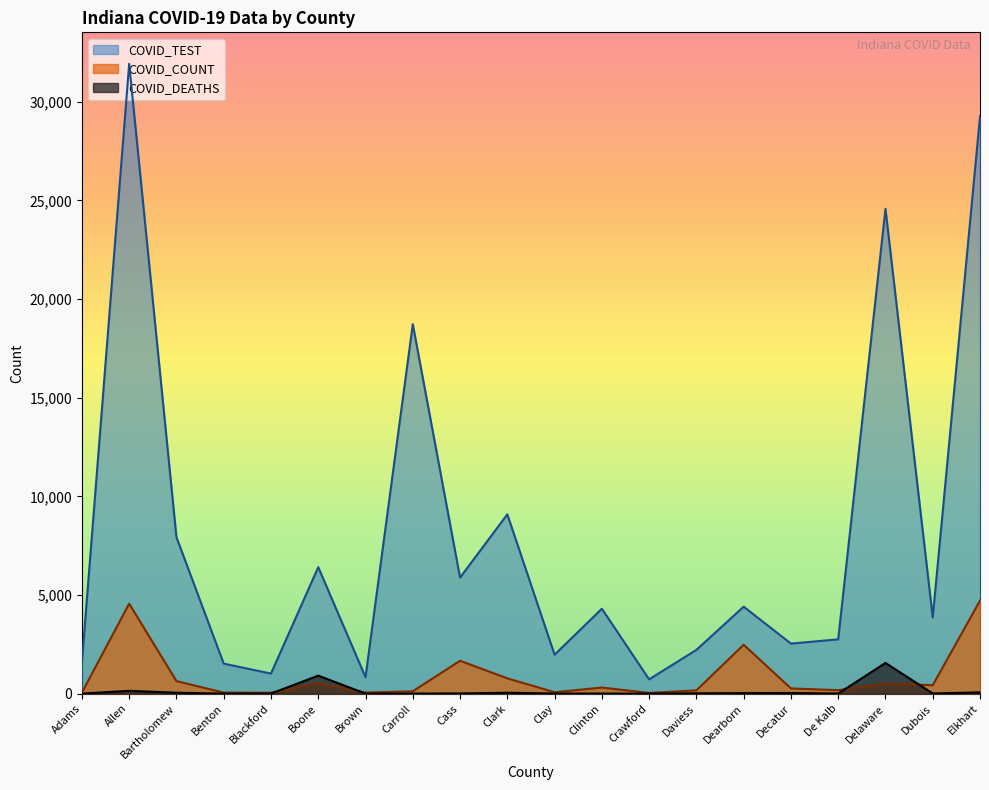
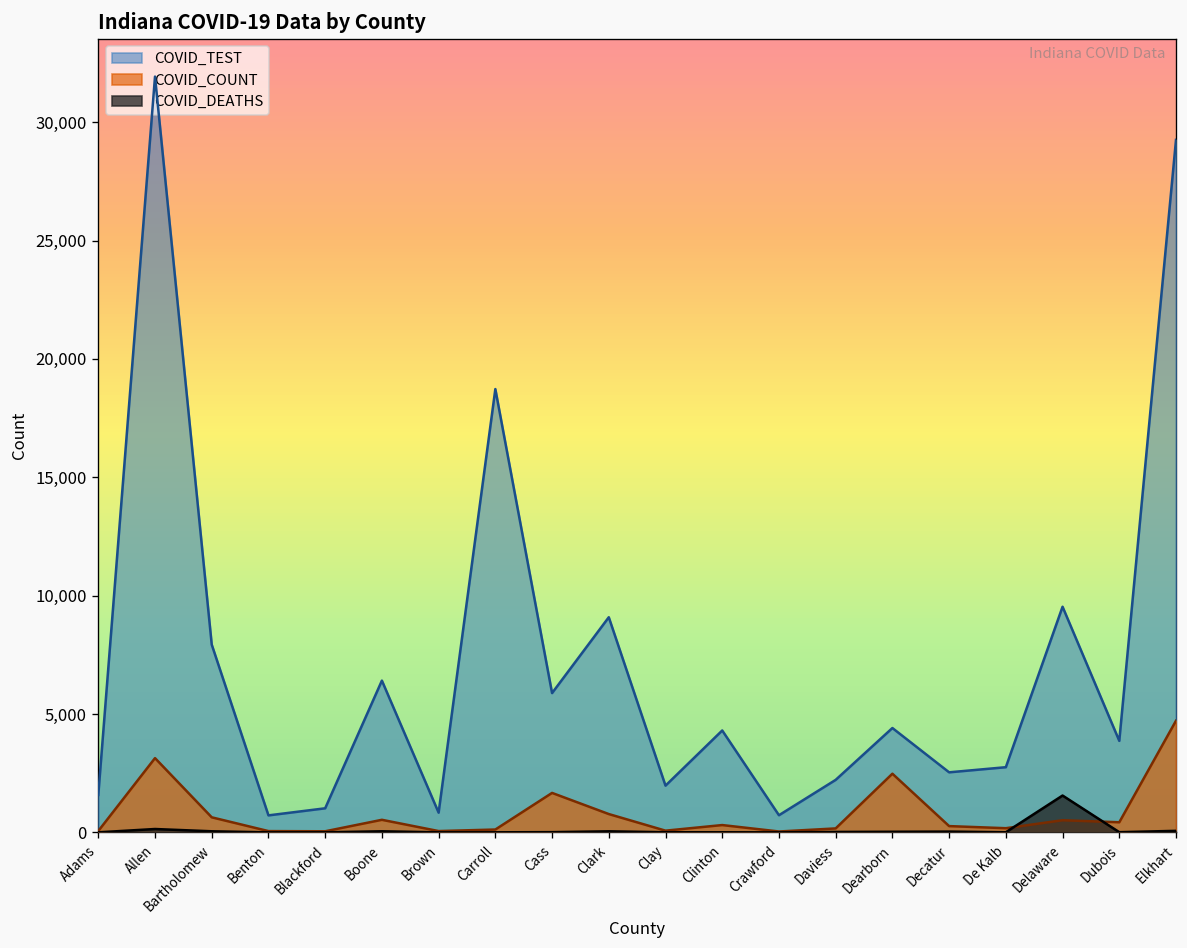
  {
    "COVID_TEST": {
      "Adams": "1,600",
      "Bartholomew": "7,900",
-     "Benton": "1,500",
+     "Benton": "700",
      "Blackford": "1,000",
      "Boone": "6,400",
      "Brown": "800",
      "Carroll": "18,700",
      "Cass": "5,900",
      "Clark": "9,100",
      "Clay": "2,000",
      "Clinton": "4,300",
      "Crawford": "700",
      "Daviess": "2,200",
      "Dearborn": "4,400",
      "Decatur": "2,500",
      "De Kalb": "2,800",
-     "Delaware": "24,600",
+     "Delaware": "9,500",
      "Dubois": "3,900",
      "Elkhart": "29,300"
    },
    "COVID_COUNT": {
-     "Allen": "4,600",
+     "Allen": "3,100",
      "Bartholomew": "600",
      "Boone": "500",
      "Cass": "1,700",
      "Clark": "800",
      "Clinton": "300",
      "Daviess": "200",
      "Dearborn": "2,500",
      "Decatur": "300",
      "De Kalb": "200",
      "Delaware": "500",
      "Dubois": "400",
      "Elkhart": "4,700"
    },
    "COVID_DEATHS": {
      "Allen": "100",
      "Bartholomew": "0",
-     "Boone": "900",
+     "Boone": "0",
      "Cass": "0",
      "Clark": "0",
      "Clinton": "0",
      "Daviess": "0",
      "Dearborn": "0",
      "Decatur": "0",
      "De Kalb": "0",
      "Delaware": "1,600",
      "Dubois": "0",
      "Elkhart": "100"
    }
  }
